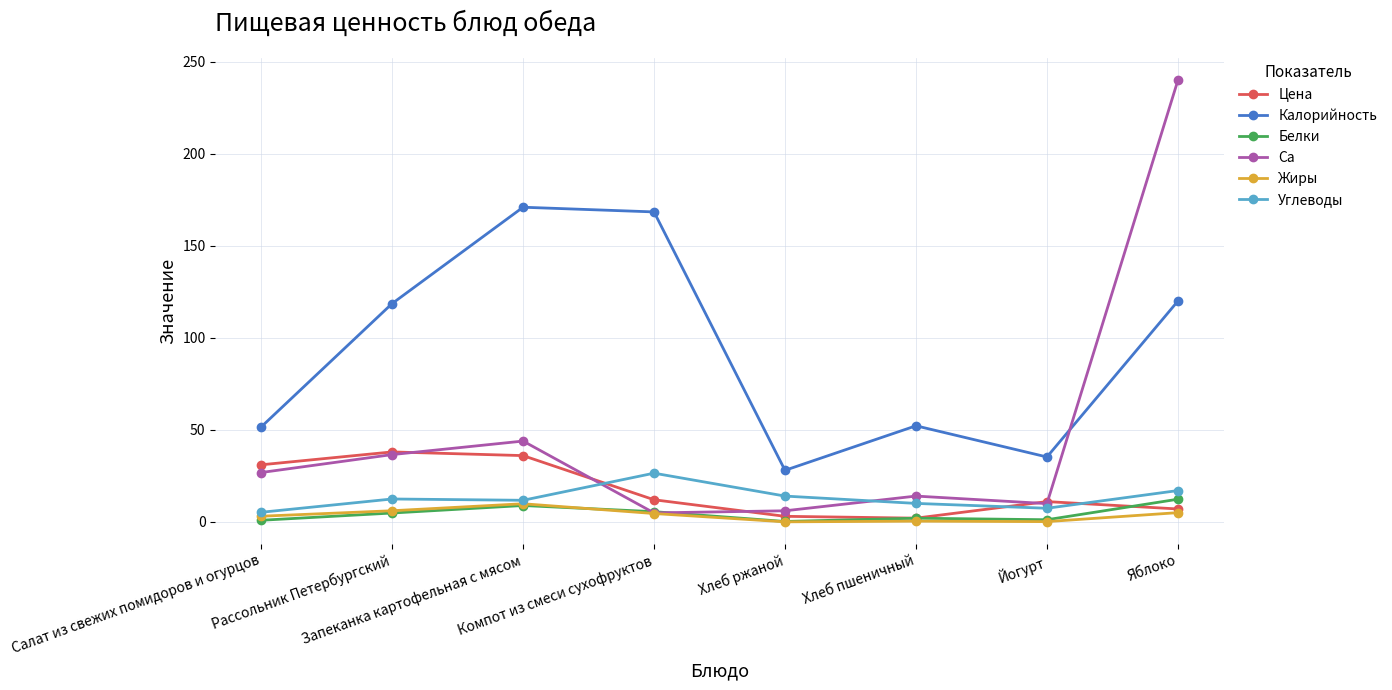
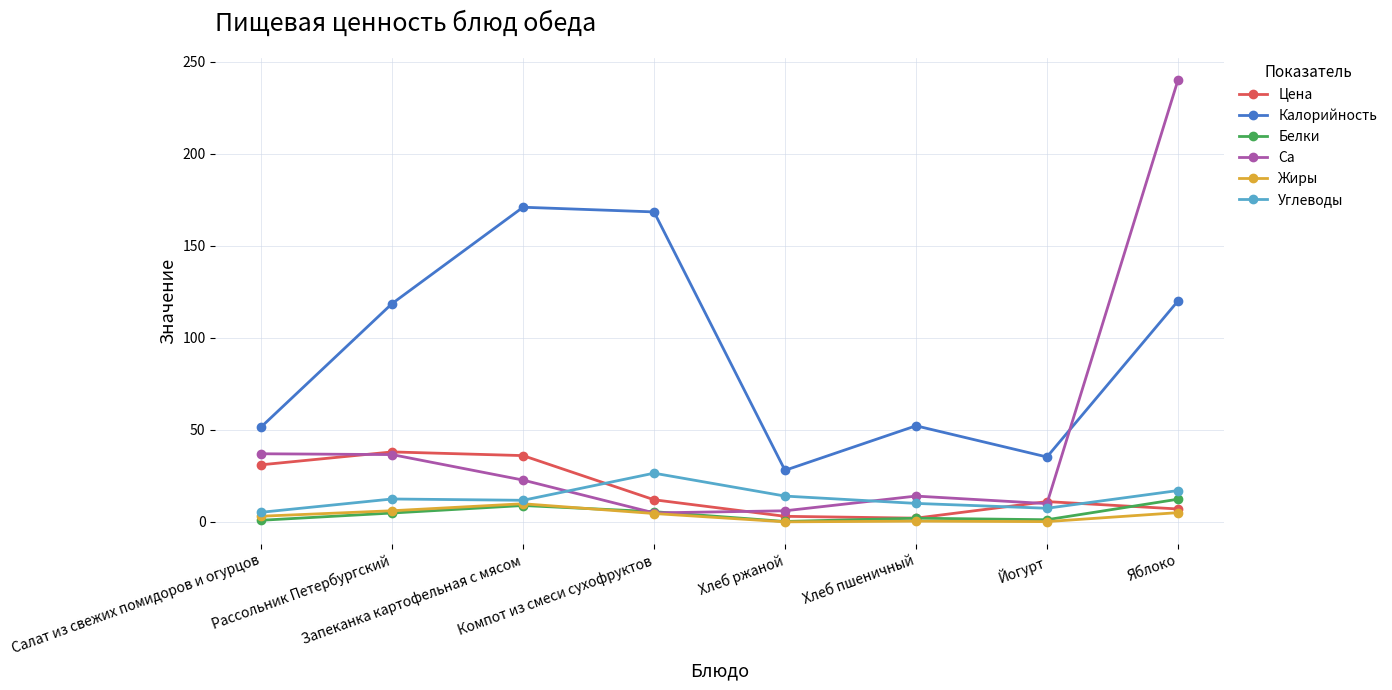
  {
    "Цена": {
      "Салат из свежих помидоров и огурцов": 31,
      "Рассольник Петербургский": 38,
      "Запеканка картофельная с мясом": 36,
      "Компот из смеси сухофруктов": 12,
      "Хлеб ржаной": 3,
      "Яблоко": 7
    },
    "Белки": {
      "Салат из свежих помидоров и огурцов": 1,
      "Яблоко": 12
    },
    "Са": {
-     "Салат из свежих помидоров и огурцов": 27,
+     "Салат из свежих помидоров и огурцов": 37,
      "Рассольник Петербургский": 37,
-     "Запеканка картофельная с мясом": 44,
+     "Запеканка картофельная с мясом": 23,
      "Хлеб ржаной": 6,
      "Хлеб пшеничный": 14,
      "Яблоко": 240
    },
    "Жиры": {
      "Салат из свежих помидоров и огурцов": 3,
      "Хлеб пшеничный": 0,
      "Яблоко": 5
    }
  }
